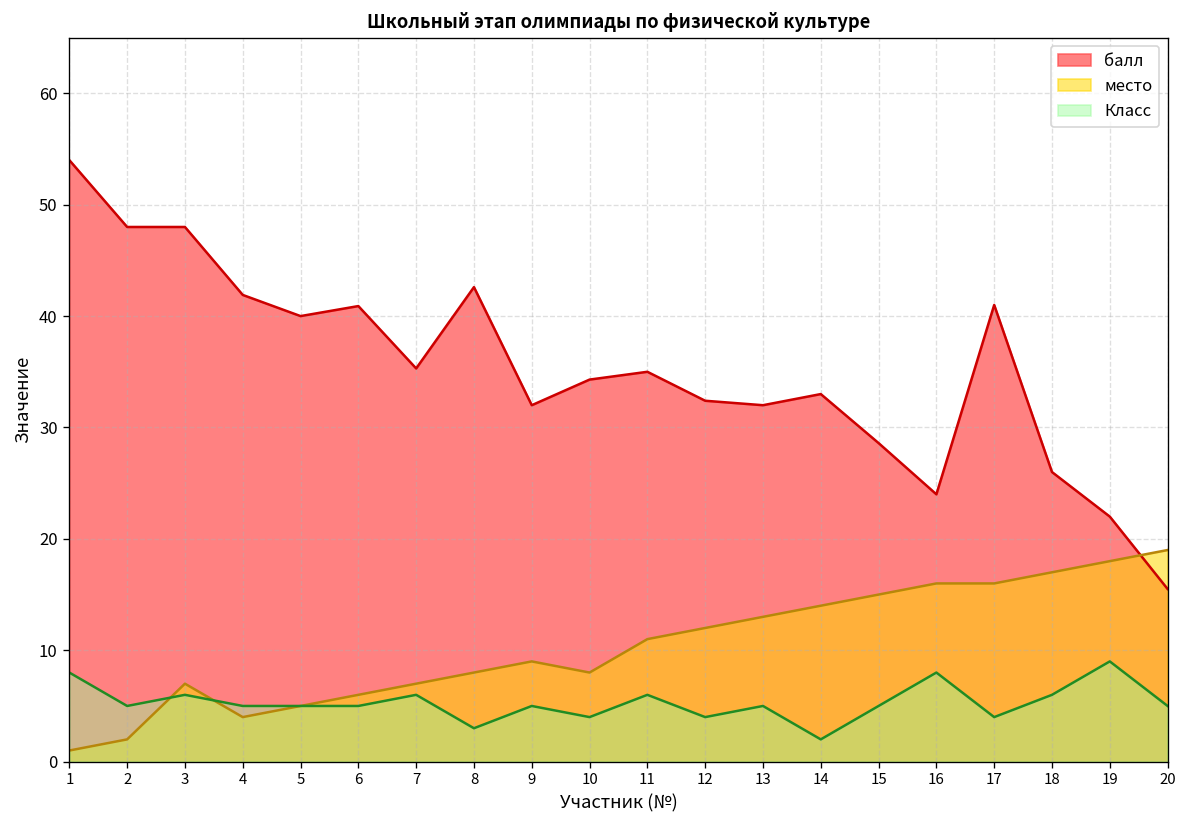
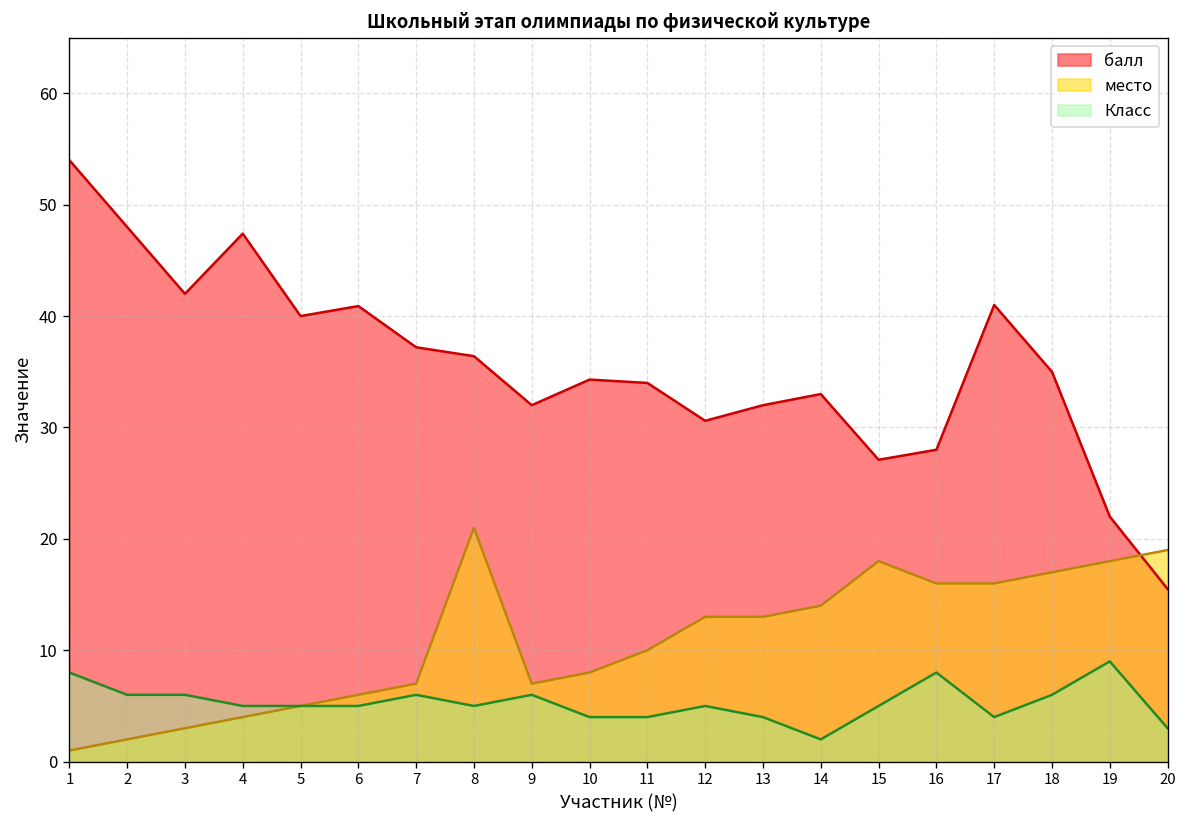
  {
    "балл": {
      "1": 54,
      "2": 48,
-     "3": 48,
-     "4": 42,
+     "3": 42,
+     "4": 47,
      "5": 40,
      "6": 41,
-     "7": 35,
-     "8": 43,
+     "7": 37,
+     "8": 36,
      "9": 32,
      "10": 34,
-     "11": 35,
-     "12": 32,
+     "11": 34,
+     "12": 31,
      "13": 32,
      "14": 33,
-     "15": 29,
-     "16": 24,
+     "15": 27,
+     "16": 28,
      "17": 41,
-     "18": 26,
+     "18": 35,
      "19": 22,
      "20": 16
    },
    "место": {
      "1": 1,
      "2": 2,
-     "3": 7,
+     "3": 3,
      "4": 4,
      "6": 6,
      "7": 7,
-     "8": 8,
-     "9": 9,
+     "8": 21,
+     "9": 7,
      "10": 8,
-     "11": 11,
-     "12": 12,
+     "11": 10,
+     "12": 13,
      "13": 13,
      "14": 14,
-     "15": 15,
+     "15": 18,
      "16": 16,
      "17": 16,
      "18": 17,
      "19": 18,
      "20": 19
    },
    "Класс": {
      "1": 8,
-     "2": 5,
+     "2": 6,
      "3": 6,
      "4": 5,
      "6": 5,
      "7": 6,
-     "8": 3,
-     "9": 5,
+     "8": 5,
+     "9": 6,
      "10": 4,
-     "11": 6,
-     "12": 4,
-     "13": 5,
+     "11": 4,
+     "12": 5,
+     "13": 4,
      "14": 2,
      "15": 5,
      "16": 8,
      "17": 4,
      "18": 6,
      "19": 9,
-     "20": 5
+     "20": 3
    }
  }
